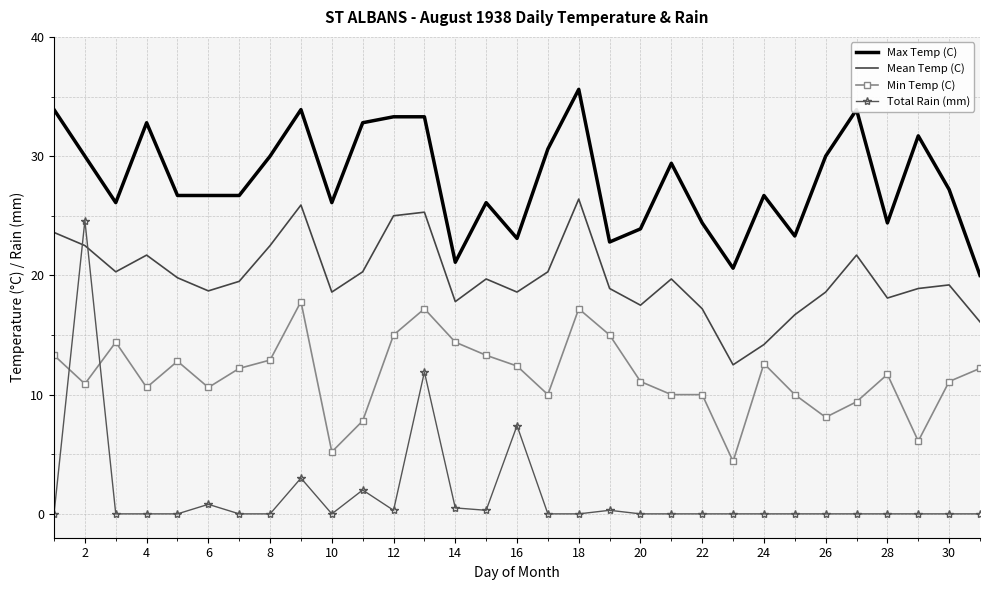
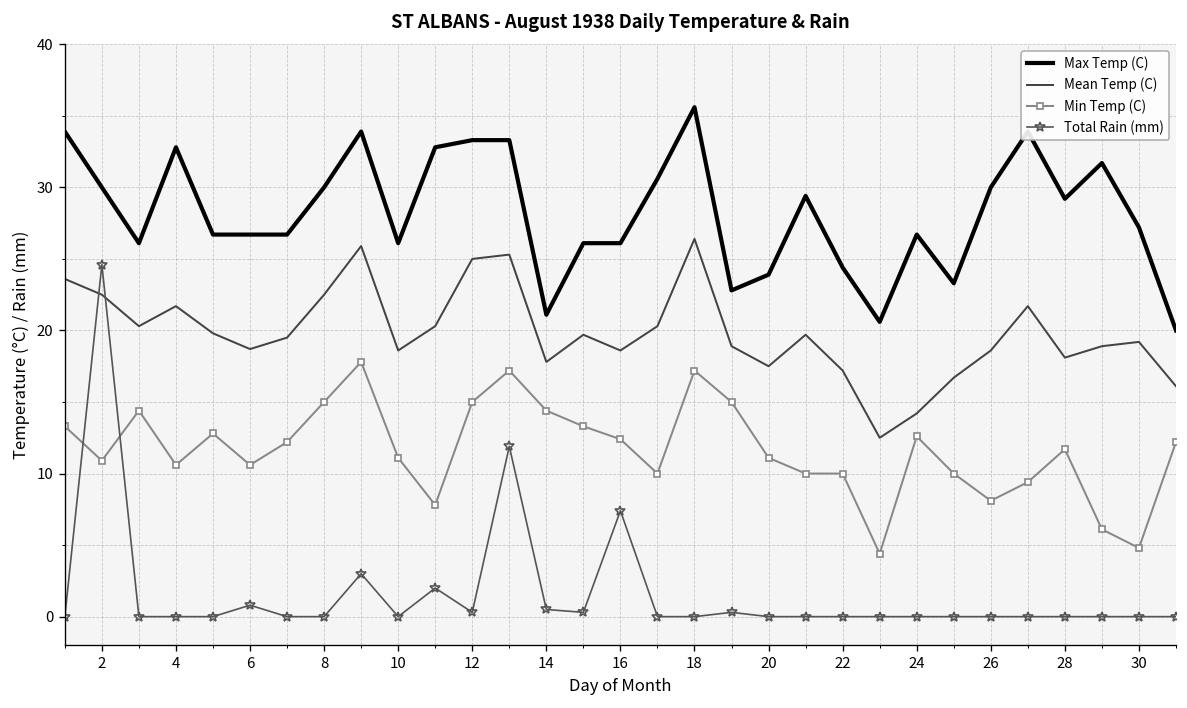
  {
    "Max Temp (C)": {
      "2": 30.0,
      "4": 32.8,
      "6": 26.7,
      "8": 30.0,
      "10": 26.1,
      "12": 33.3,
      "14": 21.1,
-     "16": 23.1,
+     "16": 26.1,
      "18": 35.6,
      "20": 23.9,
      "22": 24.4,
      "24": 26.7,
      "26": 30.0,
-     "28": 24.4,
+     "28": 29.2,
      "30": 27.2
    },
    "Min Temp (C)": {
      "2": 10.9,
      "4": 10.6,
      "6": 10.6,
-     "8": 12.9,
-     "10": 5.2,
+     "8": 15.0,
+     "10": 11.1,
      "12": 15.0,
      "14": 14.4,
      "16": 12.4,
      "18": 17.2,
      "20": 11.1,
      "22": 10.0,
      "24": 12.6,
      "26": 8.1,
      "28": 11.7,
-     "30": 11.1
+     "30": 4.8
    }
  }
